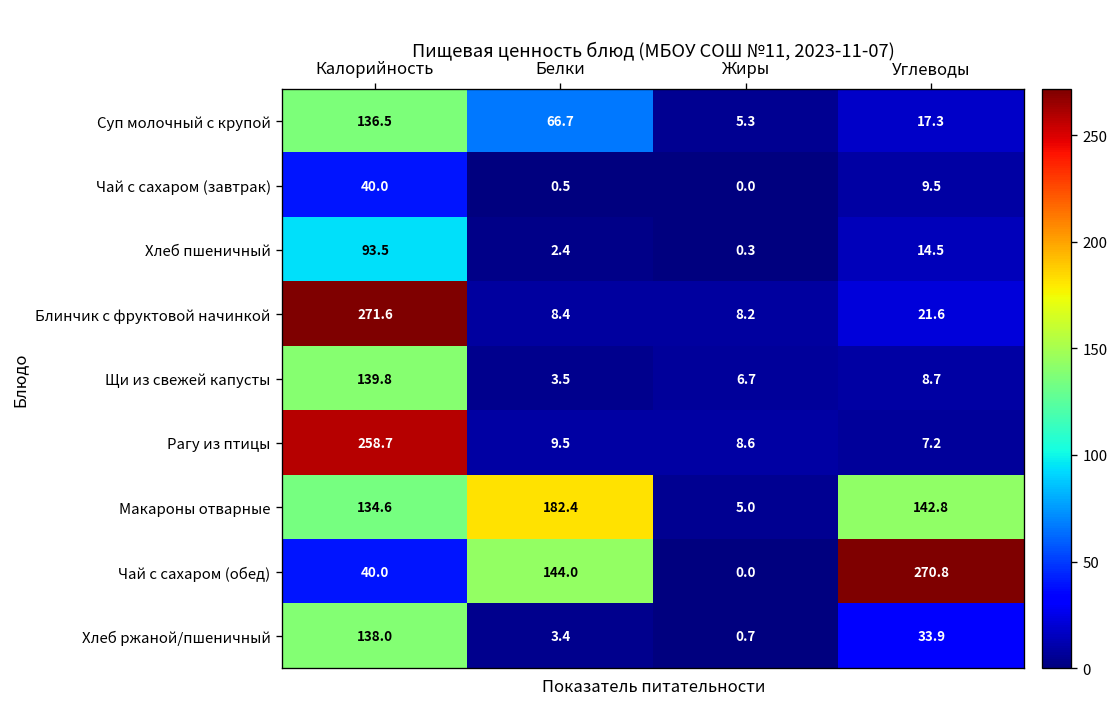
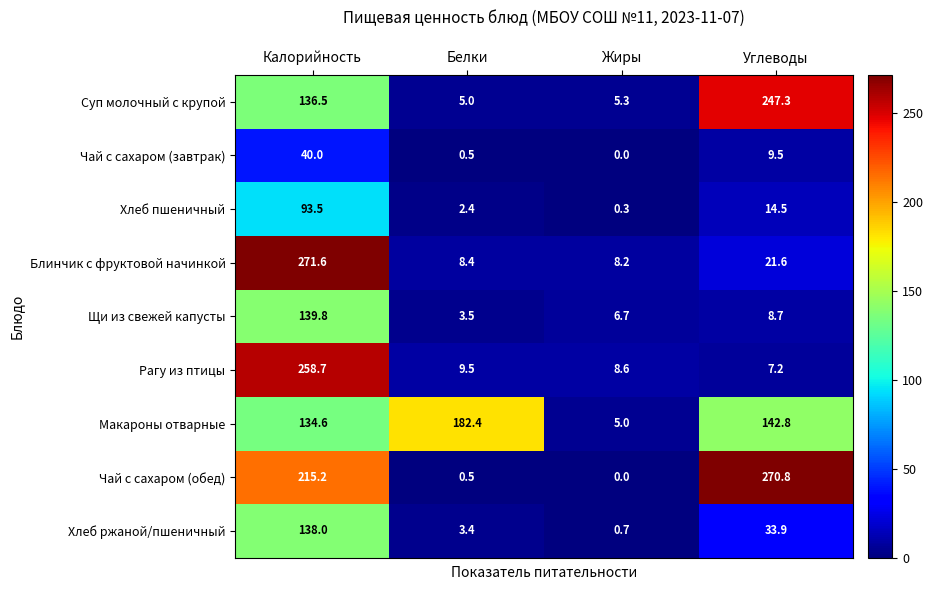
  {
    "Суп молочный с крупой": {
      "Калорийность": 136.5,
-     "Белки": 66.7,
+     "Белки": 5.0,
      "Жиры": 5.3,
-     "Углеводы": 17.3
+     "Углеводы": 247.3
    },
    "Чай с сахаром (завтрак)": {
      "Калорийность": 40.0,
      "Белки": 0.5,
      "Жиры": 0.0,
      "Углеводы": 9.5
    },
    "Хлеб пшеничный": {
      "Калорийность": 93.5,
      "Белки": 2.4,
      "Жиры": 0.3,
      "Углеводы": 14.5
    },
    "Блинчик с фруктовой начинкой": {
      "Калорийность": 271.6,
      "Белки": 8.4,
      "Жиры": 8.2,
      "Углеводы": 21.6
    },
    "Щи из свежей капусты": {
      "Калорийность": 139.8,
      "Белки": 3.5,
      "Жиры": 6.7,
      "Углеводы": 8.7
    },
    "Рагу из птицы": {
      "Калорийность": 258.7,
      "Белки": 9.5,
      "Жиры": 8.6,
      "Углеводы": 7.2
    },
    "Макароны отварные": {
      "Калорийность": 134.6,
      "Белки": 182.4,
      "Жиры": 5.0,
      "Углеводы": 142.8
    },
    "Чай с сахаром (обед)": {
-     "Калорийность": 40.0,
-     "Белки": 144.0,
+     "Калорийность": 215.2,
+     "Белки": 0.5,
      "Жиры": 0.0,
      "Углеводы": 270.8
    },
    "Хлеб ржаной/пшеничный": {
      "Калорийность": 138.0,
      "Белки": 3.4,
      "Жиры": 0.7,
      "Углеводы": 33.9
    }
  }
